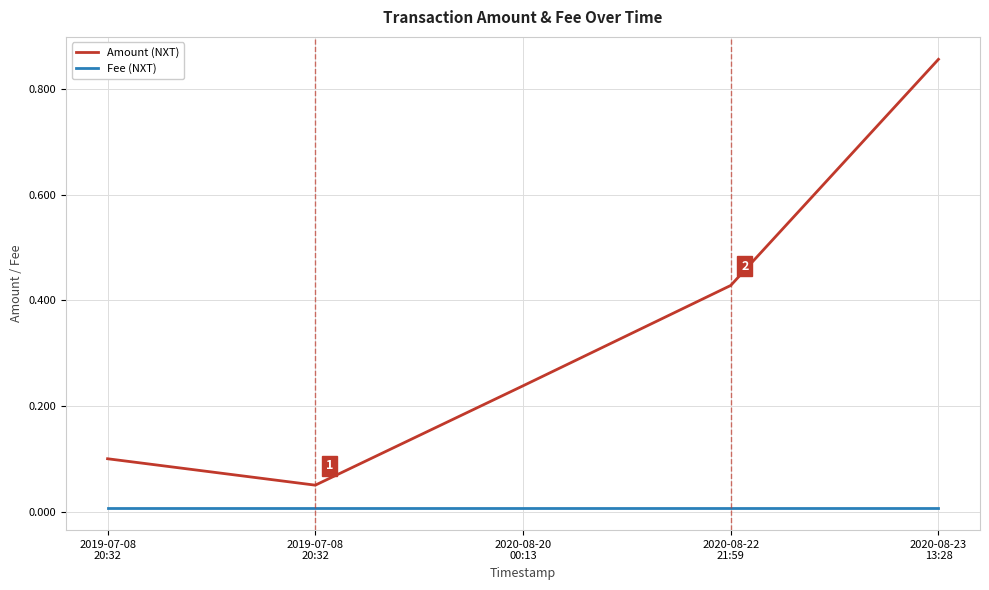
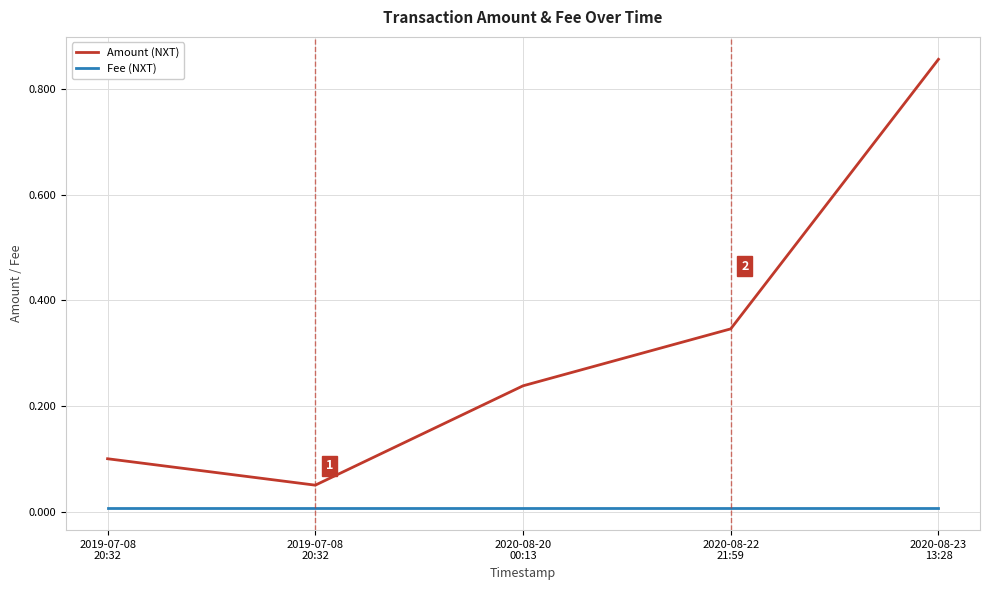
  {
    "Amount (NXT)": {
      "2020-08-20 00:13": 0.24,
-     "2020-08-22 21:59": 0.43,
+     "2020-08-22 21:59": 0.35,
      "2020-08-23 13:28": 0.86
    },
    "Fee (NXT)": {
      "2020-08-20 00:13": 0.01,
      "2020-08-22 21:59": 0.01,
      "2020-08-23 13:28": 0.01
    }
  }
